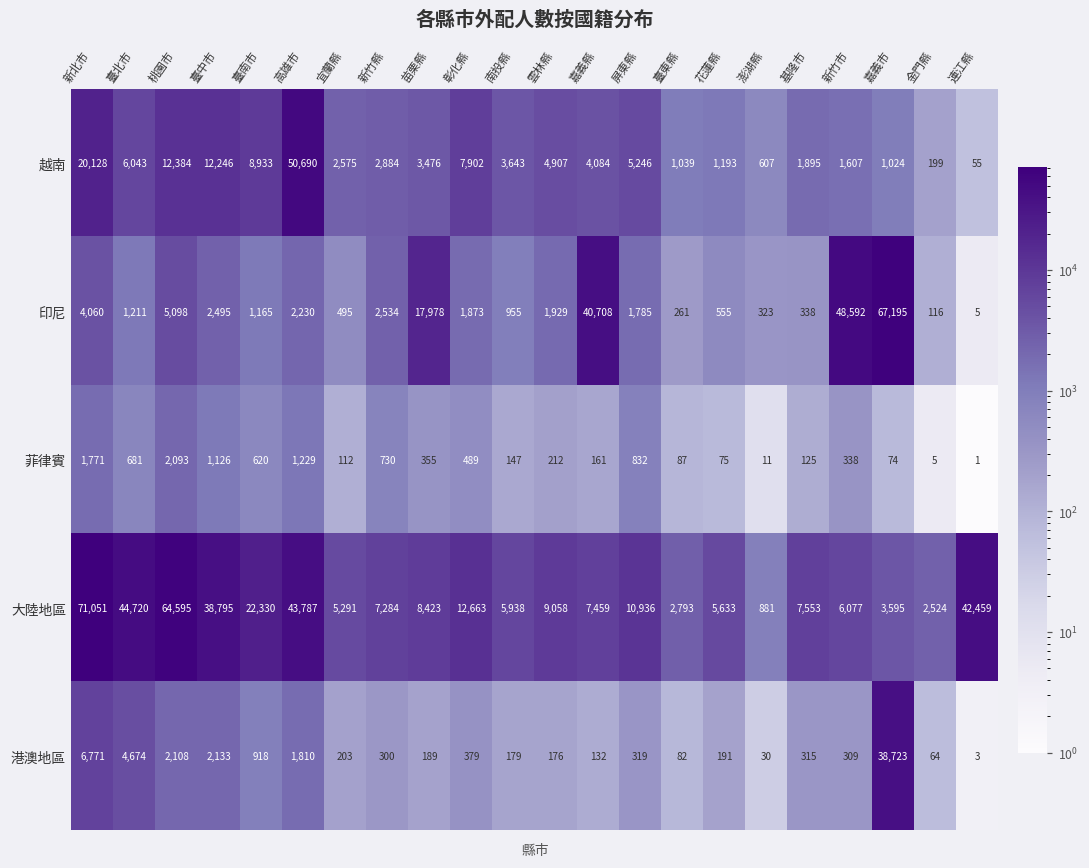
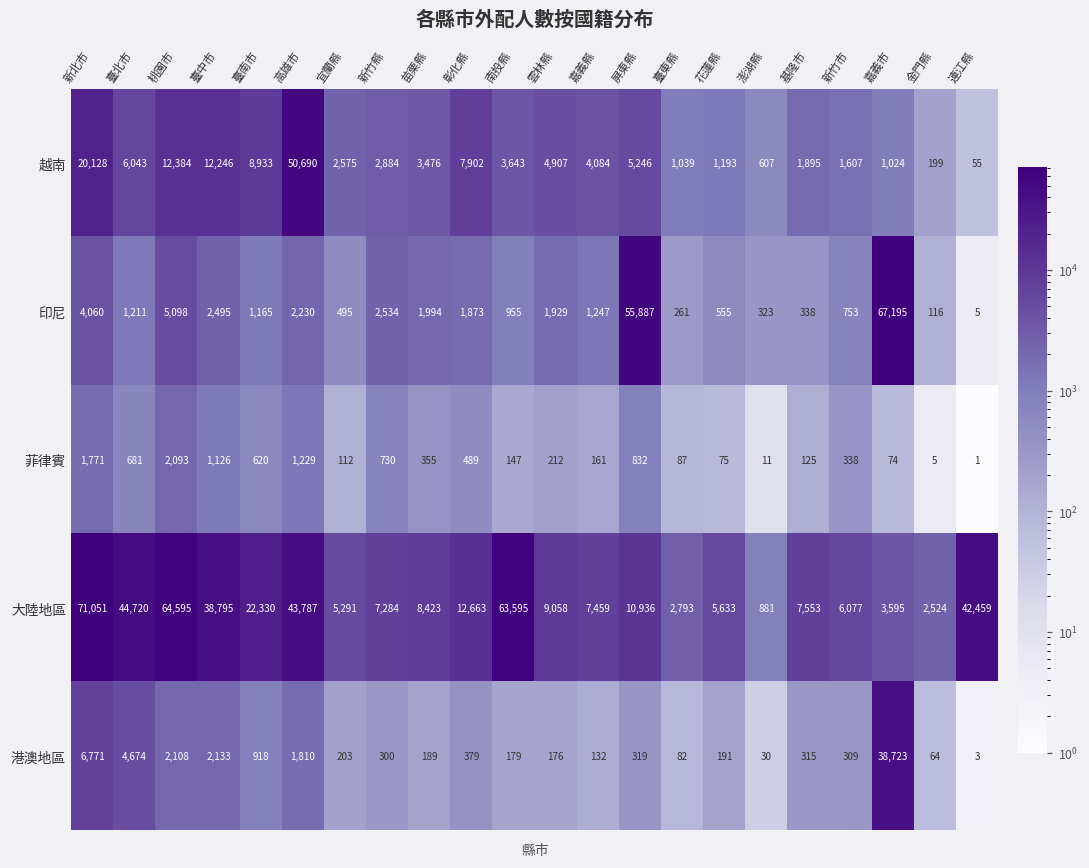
  {
    "越南": {
      "新北市": "20,128",
      "臺北市": "6,043",
      "桃園市": "12,384",
      "臺中市": "12,246",
      "臺南市": "8,933",
      "高雄市": "50,690",
      "宜蘭縣": "2,575",
      "新竹縣": "2,884",
      "苗栗縣": "3,476",
      "彰化縣": "7,902",
      "南投縣": "3,643",
      "雲林縣": "4,907",
      "嘉義縣": "4,084",
      "屏東縣": "5,246",
      "臺東縣": "1,039",
      "花蓮縣": "1,193",
      "澎湖縣": "607",
      "基隆市": "1,895",
      "新竹市": "1,607",
      "嘉義市": "1,024",
      "金門縣": "199",
      "連江縣": "55"
    },
    "印尼": {
      "新北市": "4,060",
      "臺北市": "1,211",
      "桃園市": "5,098",
      "臺中市": "2,495",
      "臺南市": "1,165",
      "高雄市": "2,230",
      "宜蘭縣": "495",
      "新竹縣": "2,534",
-     "苗栗縣": "17,978",
+     "苗栗縣": "1,994",
      "彰化縣": "1,873",
      "南投縣": "955",
      "雲林縣": "1,929",
-     "嘉義縣": "40,708",
-     "屏東縣": "1,785",
+     "嘉義縣": "1,247",
+     "屏東縣": "55,887",
      "臺東縣": "261",
      "花蓮縣": "555",
      "澎湖縣": "323",
      "基隆市": "338",
-     "新竹市": "48,592",
+     "新竹市": "753",
      "嘉義市": "67,195",
      "金門縣": "116",
      "連江縣": "5"
    },
    "菲律賓": {
      "新北市": "1,771",
      "臺北市": "681",
      "桃園市": "2,093",
      "臺中市": "1,126",
      "臺南市": "620",
      "高雄市": "1,229",
      "宜蘭縣": "112",
      "新竹縣": "730",
      "苗栗縣": "355",
      "彰化縣": "489",
      "南投縣": "147",
      "雲林縣": "212",
      "嘉義縣": "161",
      "屏東縣": "832",
      "臺東縣": "87",
      "花蓮縣": "75",
      "澎湖縣": "11",
      "基隆市": "125",
      "新竹市": "338",
      "嘉義市": "74",
      "金門縣": "5",
      "連江縣": "1"
    },
    "大陸地區": {
      "新北市": "71,051",
      "臺北市": "44,720",
      "桃園市": "64,595",
      "臺中市": "38,795",
      "臺南市": "22,330",
      "高雄市": "43,787",
      "宜蘭縣": "5,291",
      "新竹縣": "7,284",
      "苗栗縣": "8,423",
      "彰化縣": "12,663",
-     "南投縣": "5,938",
+     "南投縣": "63,595",
      "雲林縣": "9,058",
      "嘉義縣": "7,459",
      "屏東縣": "10,936",
      "臺東縣": "2,793",
      "花蓮縣": "5,633",
      "澎湖縣": "881",
      "基隆市": "7,553",
      "新竹市": "6,077",
      "嘉義市": "3,595",
      "金門縣": "2,524",
      "連江縣": "42,459"
    },
    "港澳地區": {
      "新北市": "6,771",
      "臺北市": "4,674",
      "桃園市": "2,108",
      "臺中市": "2,133",
      "臺南市": "918",
      "高雄市": "1,810",
      "宜蘭縣": "203",
      "新竹縣": "300",
      "苗栗縣": "189",
      "彰化縣": "379",
      "南投縣": "179",
      "雲林縣": "176",
      "嘉義縣": "132",
      "屏東縣": "319",
      "臺東縣": "82",
      "花蓮縣": "191",
      "澎湖縣": "30",
      "基隆市": "315",
      "新竹市": "309",
      "嘉義市": "38,723",
      "金門縣": "64",
      "連江縣": "3"
    }
  }
